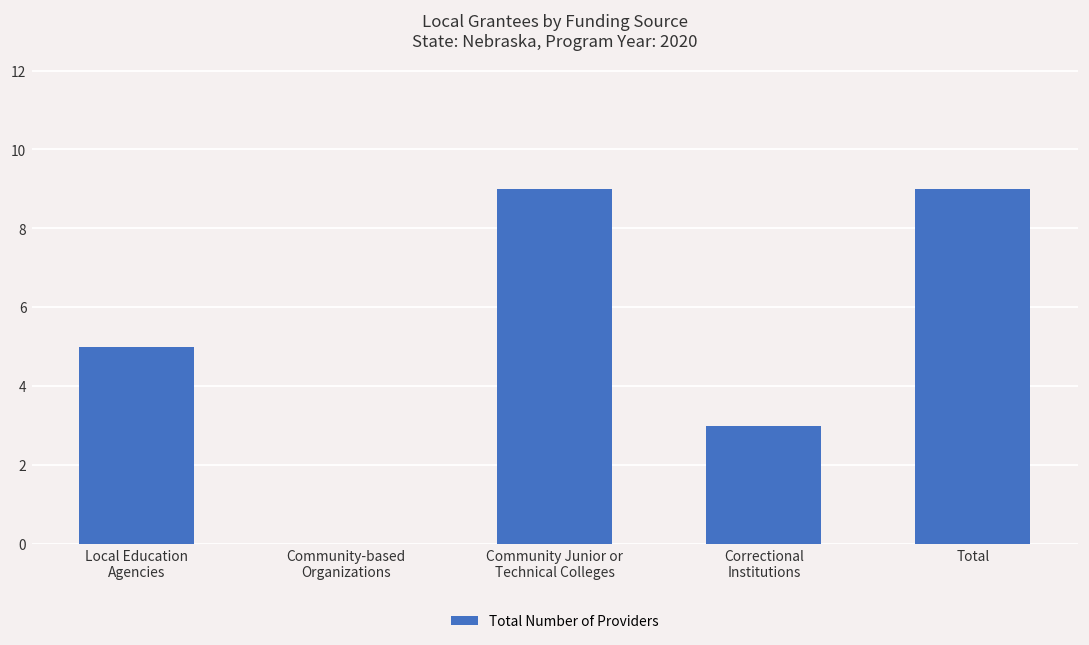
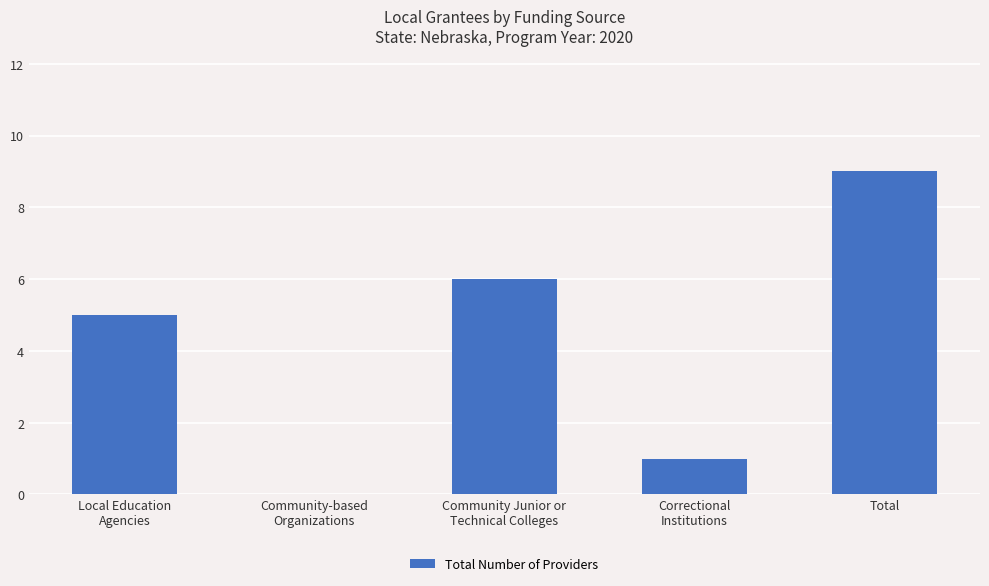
  {
    "Local Education Agencies": 5,
    "Community-based Organizations": 0,
-   "Community Junior or Technical Colleges": 9,
-   "Correctional Institutions": 3,
+   "Community Junior or Technical Colleges": 6,
+   "Correctional Institutions": 1,
    "Total": 9
  }
